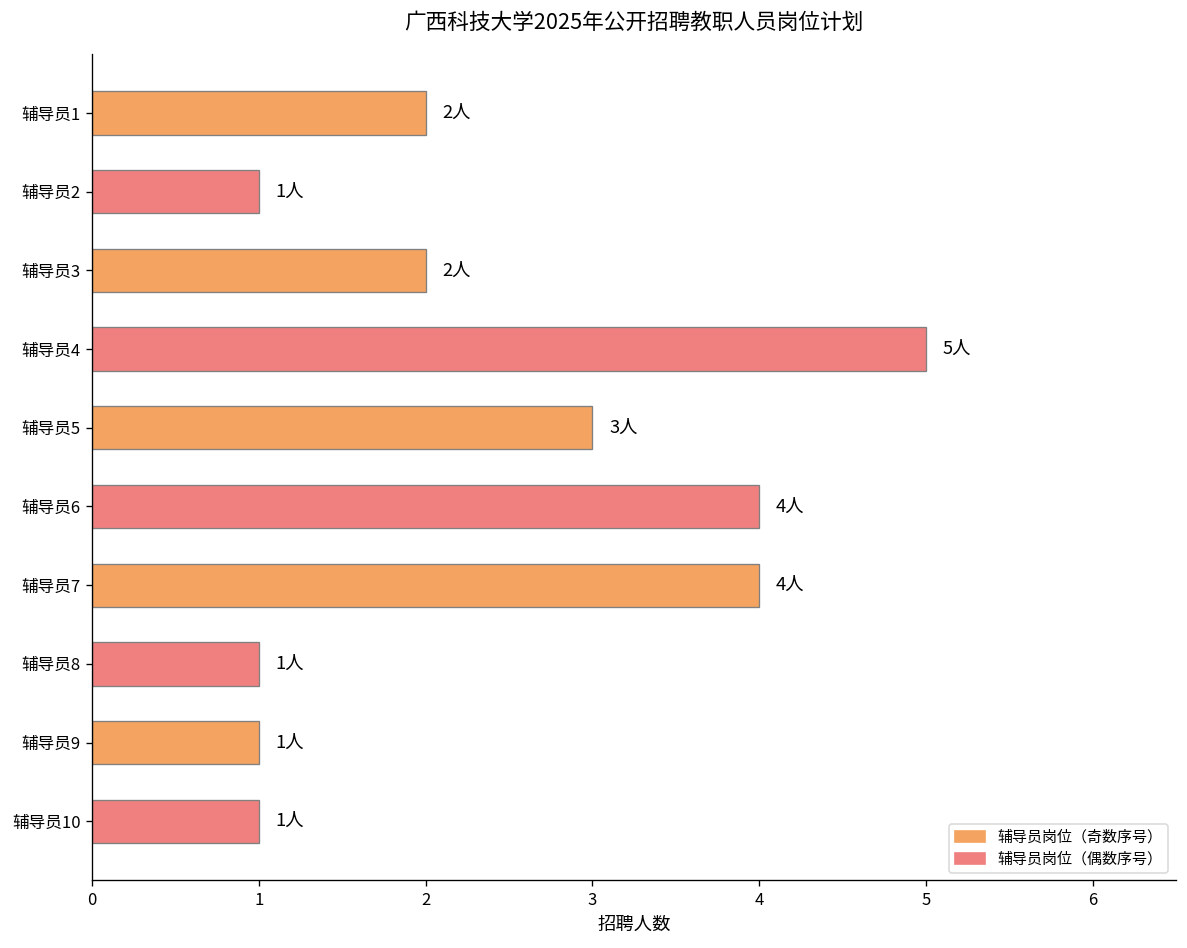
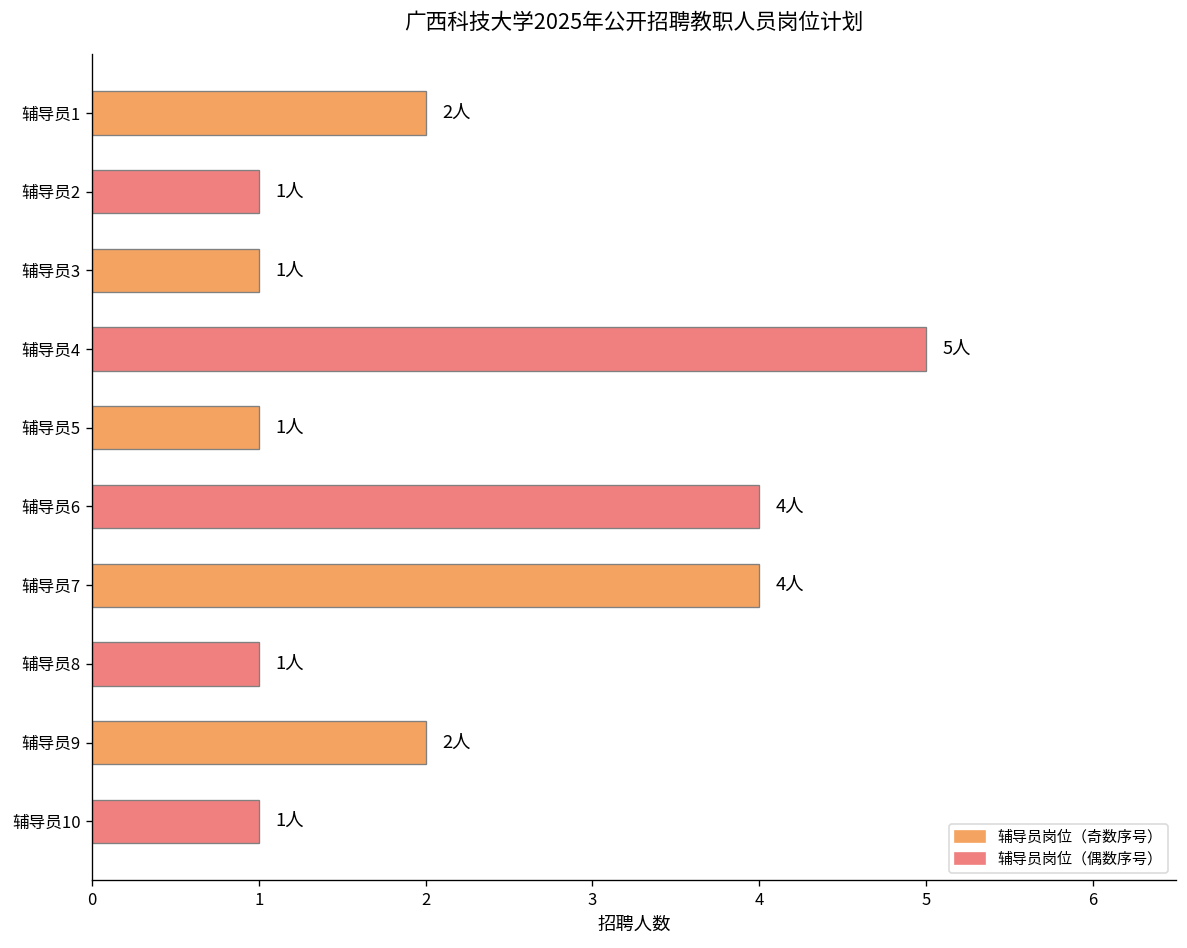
  {
    "辅导员1": "2人",
    "辅导员2": "1人",
-   "辅导员3": "2人",
+   "辅导员3": "1人",
    "辅导员4": "5人",
-   "辅导员5": "3人",
+   "辅导员5": "1人",
    "辅导员6": "4人",
    "辅导员7": "4人",
    "辅导员8": "1人",
-   "辅导员9": "1人",
+   "辅导员9": "2人",
    "辅导员10": "1人"
  }
